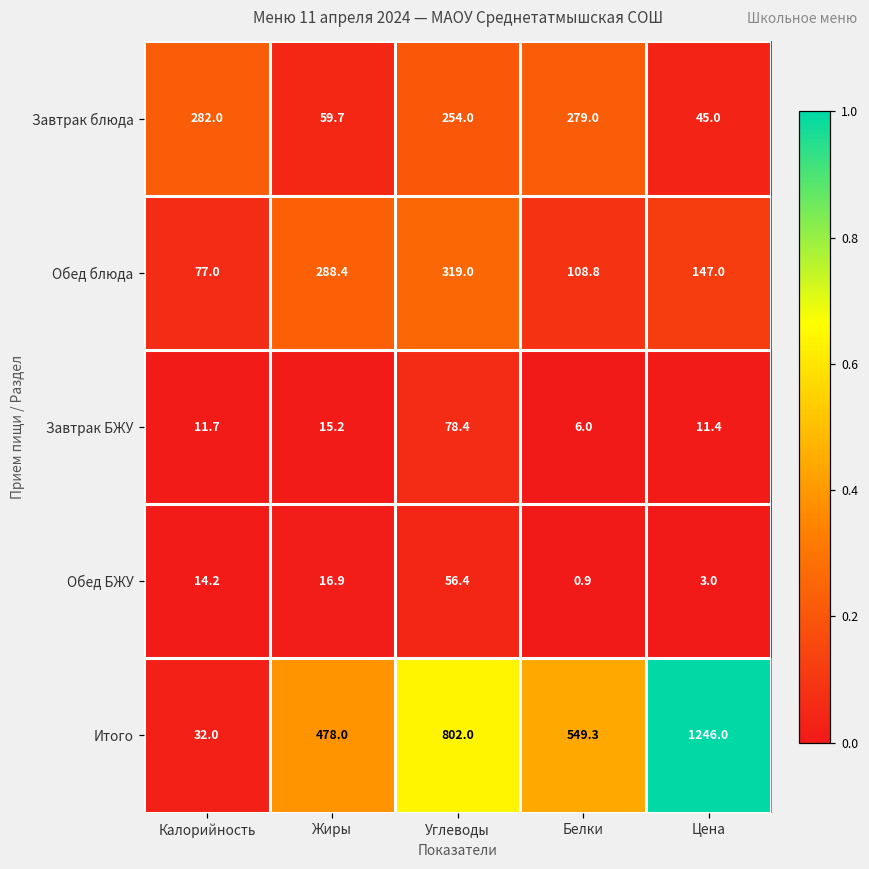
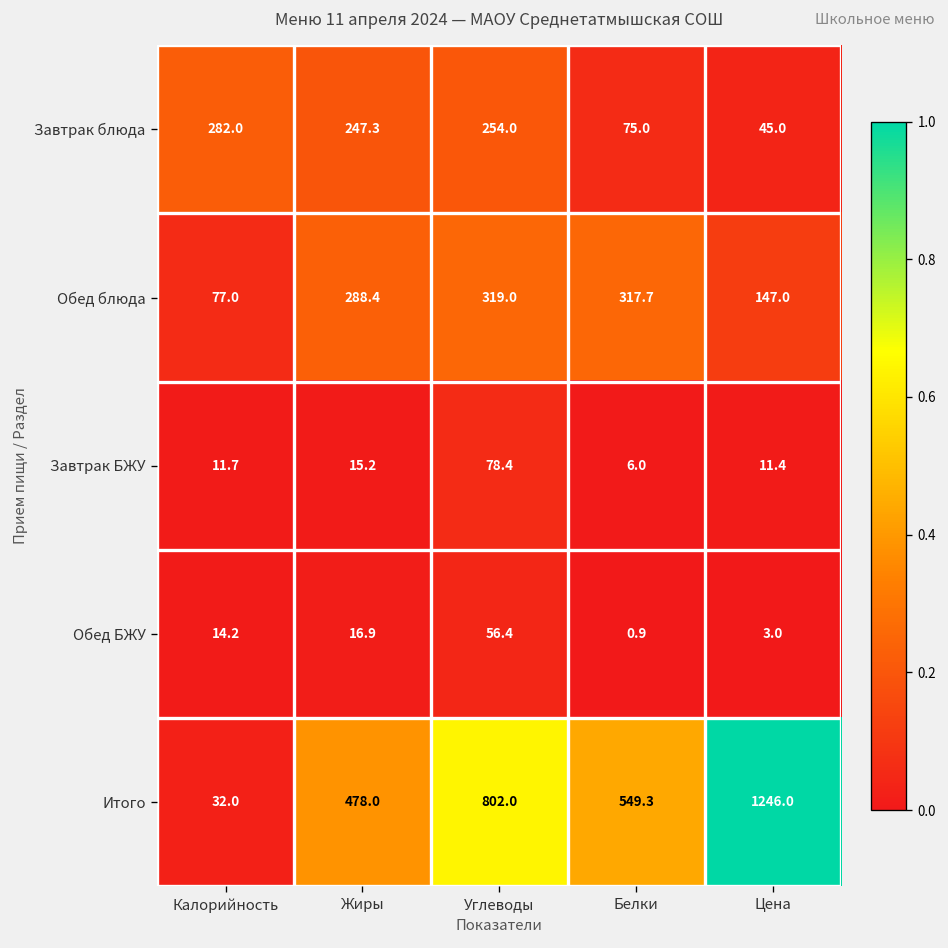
  {
    "Завтрак блюда": {
      "Калорийность": 282.0,
-     "Жиры": 59.7,
+     "Жиры": 247.3,
      "Углеводы": 254.0,
-     "Белки": 279.0,
+     "Белки": 75.0,
      "Цена": 45.0
    },
    "Обед блюда": {
      "Калорийность": 77.0,
      "Жиры": 288.4,
      "Углеводы": 319.0,
-     "Белки": 108.8,
+     "Белки": 317.7,
      "Цена": 147.0
    },
    "Завтрак БЖУ": {
      "Калорийность": 11.7,
      "Жиры": 15.2,
      "Углеводы": 78.4,
      "Белки": 6.0,
      "Цена": 11.4
    },
    "Обед БЖУ": {
      "Калорийность": 14.2,
      "Жиры": 16.9,
      "Углеводы": 56.4,
      "Белки": 0.9,
      "Цена": 3.0
    },
    "Итого": {
      "Калорийность": 32.0,
      "Жиры": 478.0,
      "Углеводы": 802.0,
      "Белки": 549.3,
      "Цена": 1246.0
    }
  }
